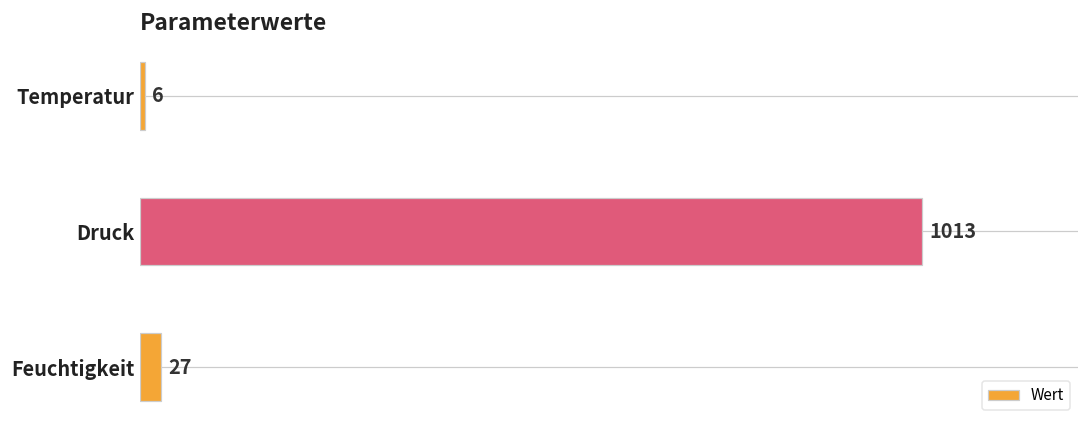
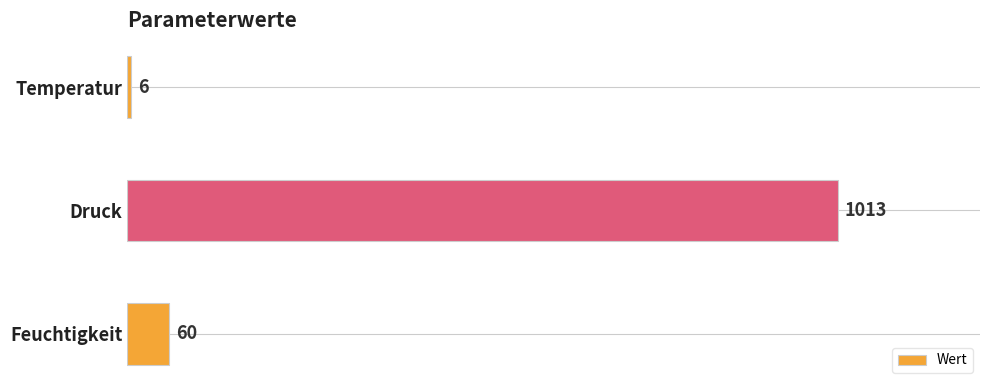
  {
    "Temperatur": 6,
    "Druck": 1013,
-   "Feuchtigkeit": 27
+   "Feuchtigkeit": 60
  }
